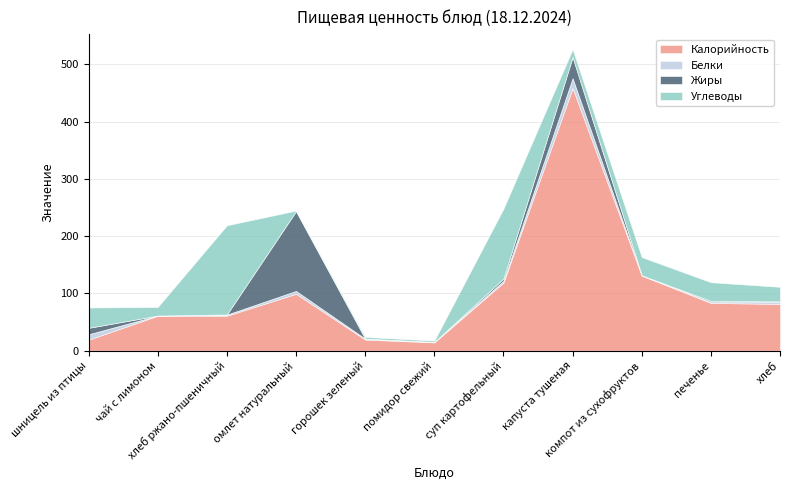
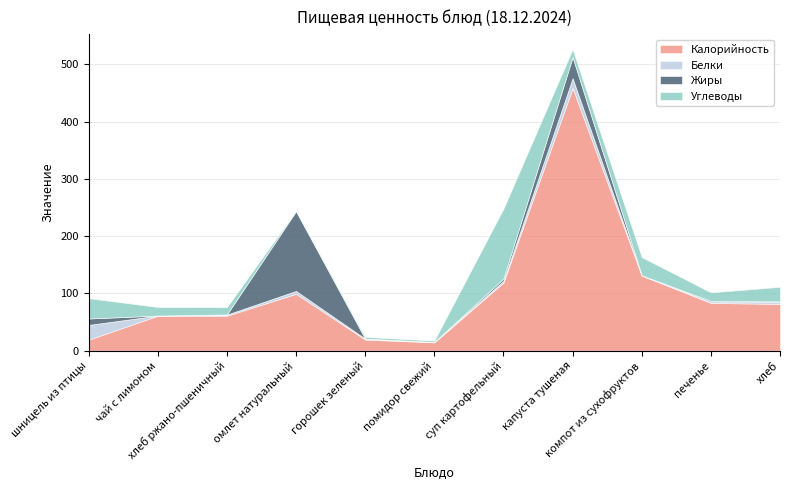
  {
    "Калорийность": {
      "шницель из птицы": 20,
      "омлет натуральный": 100,
      "капуста тушеная": 460
    },
    "Белки": {
-     "шницель из птицы": 10,
+     "шницель из птицы": 30,
      "омлет натуральный": 10,
      "капуста тушеная": 20
    },
    "Жиры": {
      "шницель из птицы": 10,
      "капуста тушеная": 40
    },
    "Углеводы": {
      "шницель из птицы": 40,
      "чай с лимоном": 20,
-     "хлеб ржано-пшеничный": 160,
+     "хлеб ржано-пшеничный": 10,
      "суп картофельный": 120,
      "капуста тушеная": 10,
      "компот из сухофруктов": 30,
-     "печенье": 30,
+     "печенье": 10,
      "хлеб": 30
    }
  }
